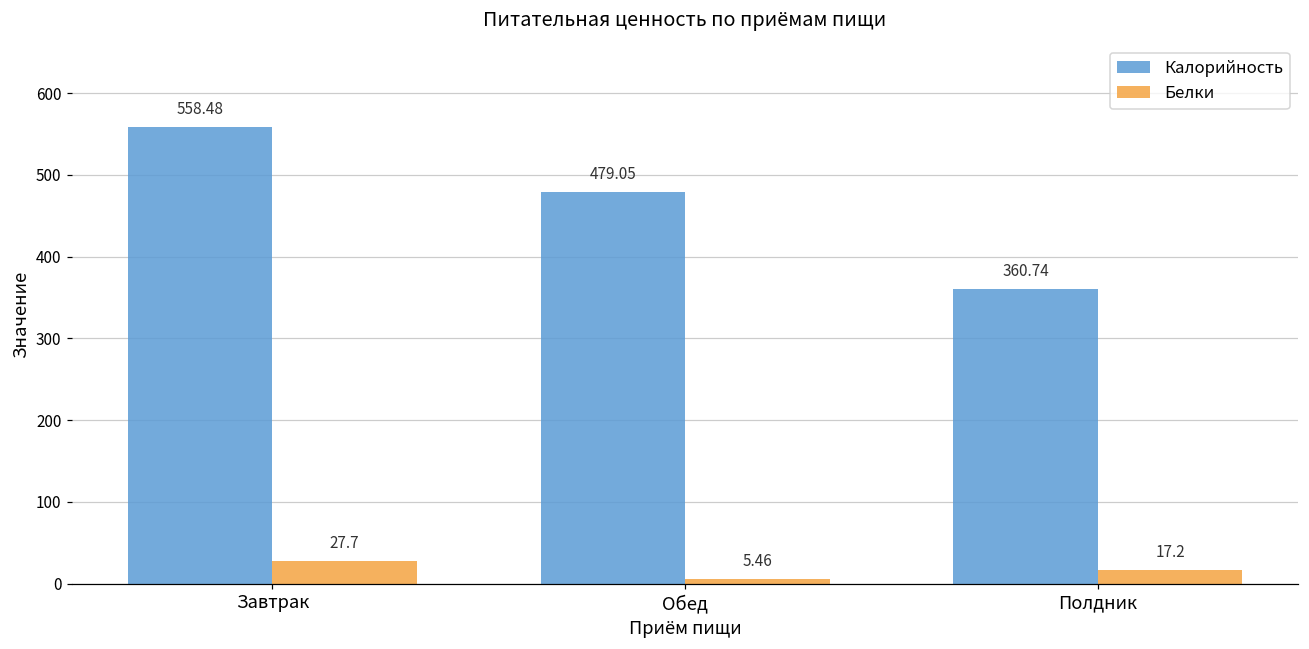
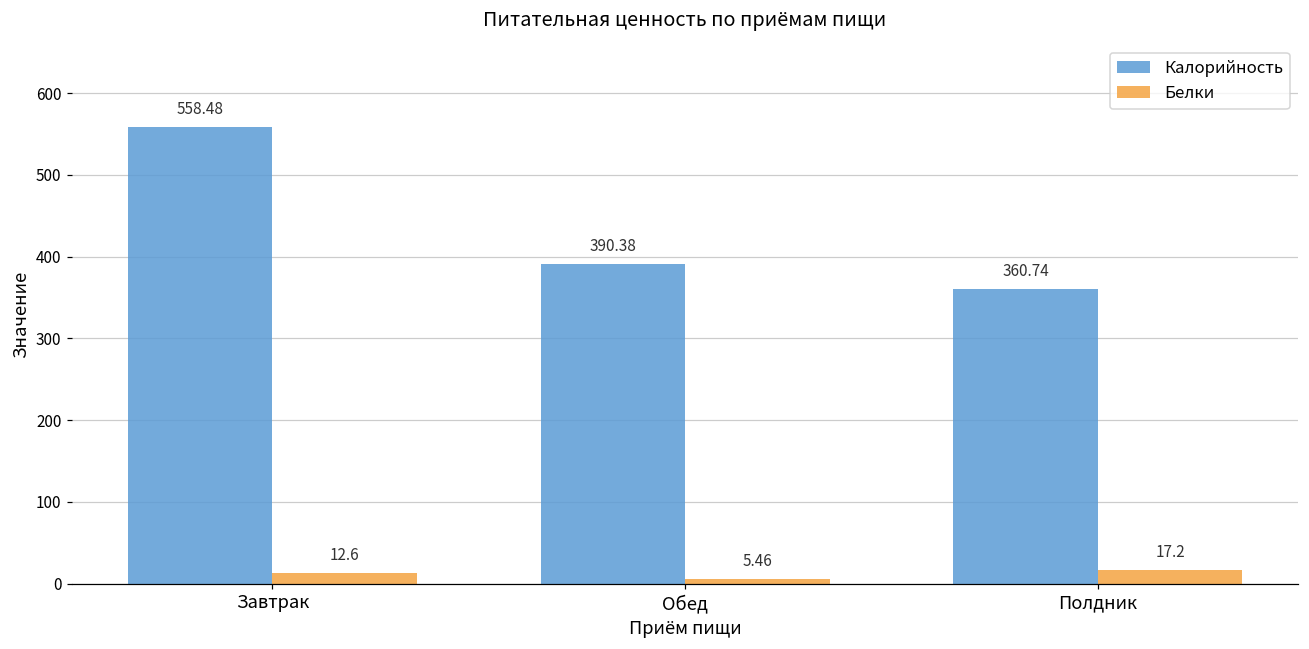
  {
    "Калорийность": {
      "Завтрак": 558.48,
-     "Обед": 479.05,
+     "Обед": 390.38,
      "Полдник": 360.74
    },
    "Белки": {
-     "Завтрак": 27.7,
+     "Завтрак": 12.6,
      "Обед": 5.46,
      "Полдник": 17.2
    }
  }
